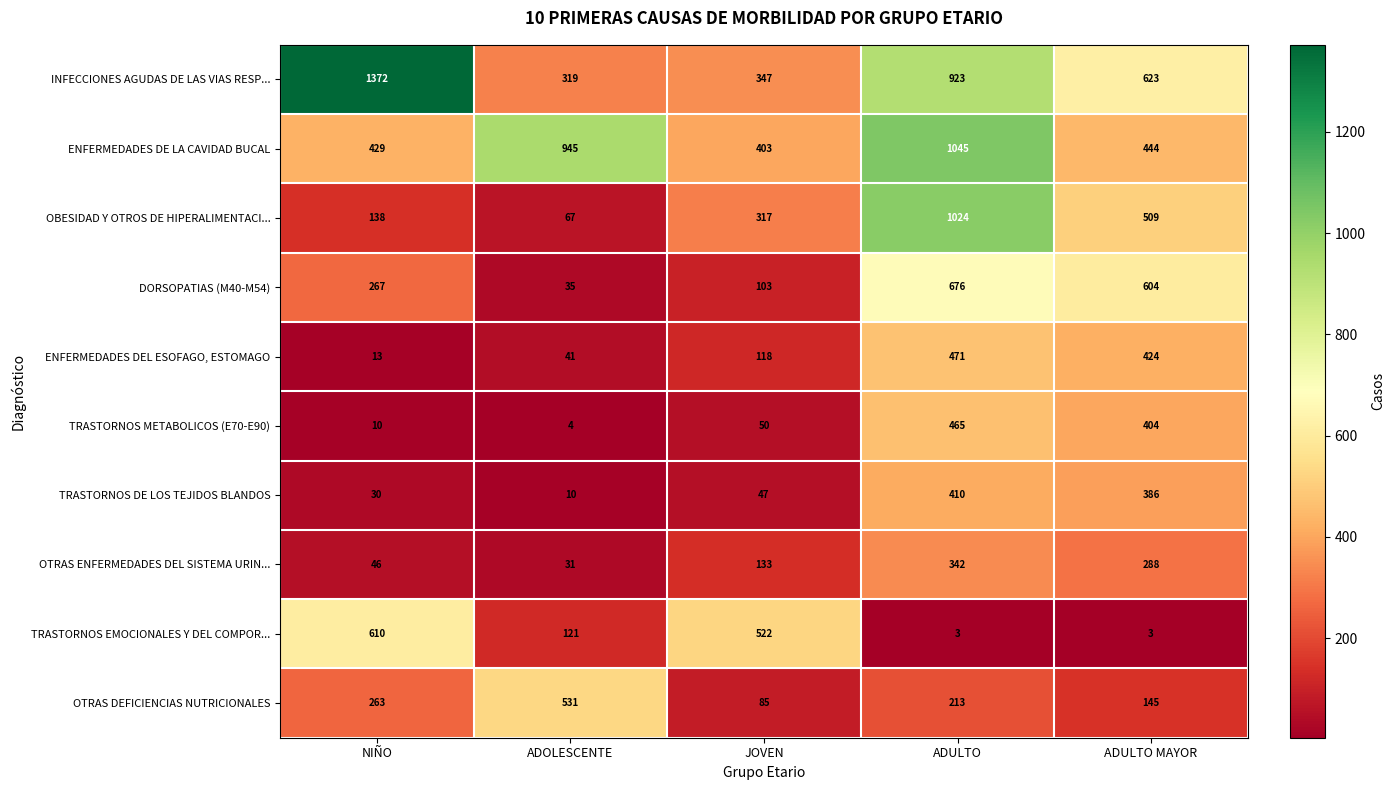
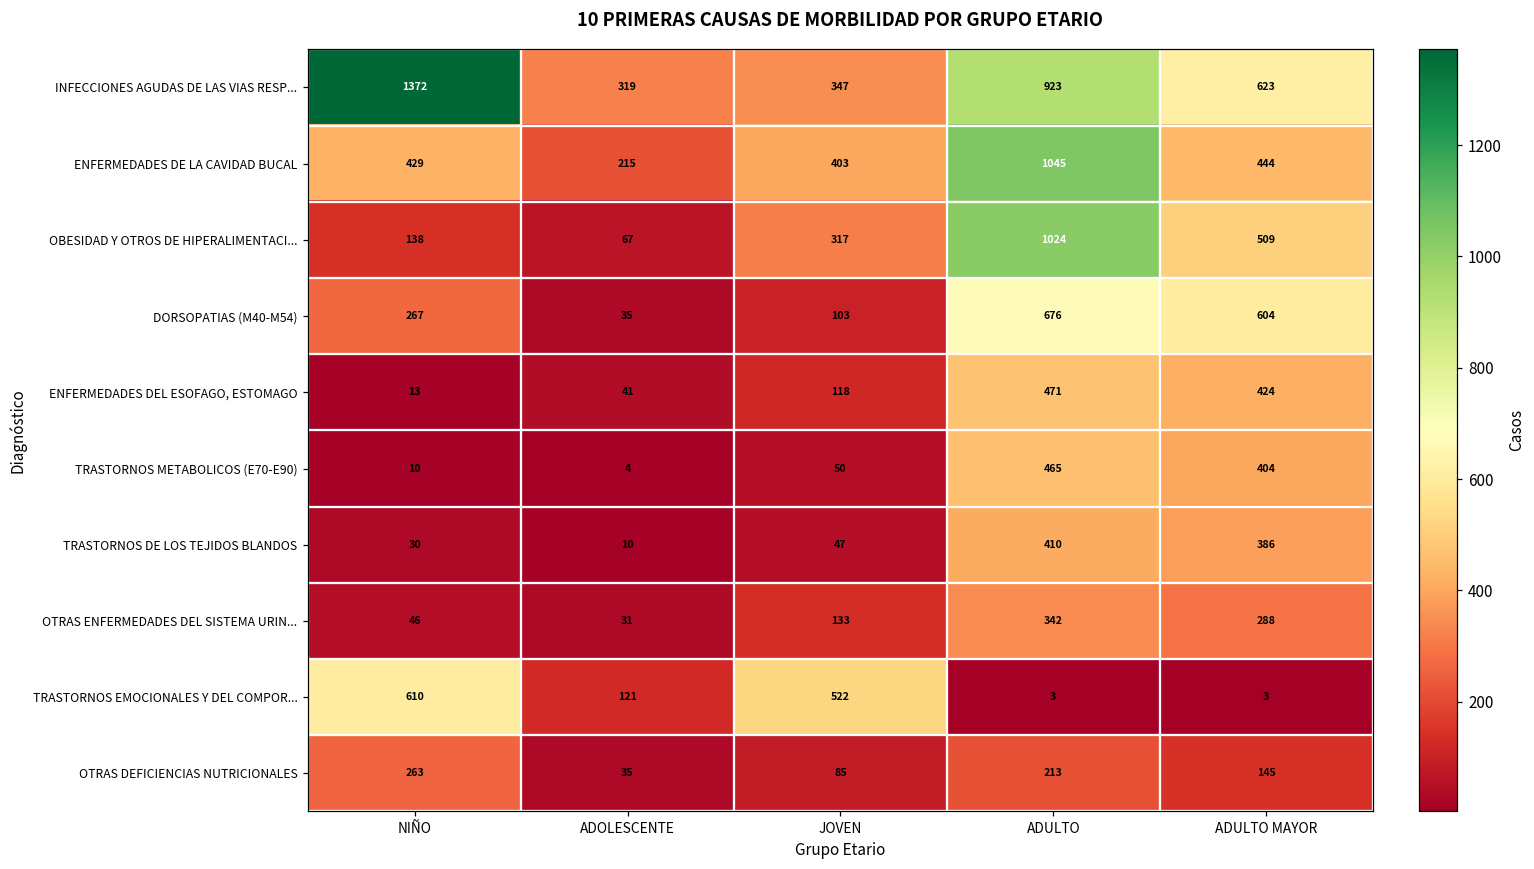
  {
    "INFECCIONES AGUDAS DE LAS VIAS RESP...": {
      "NIÑO": 1372,
      "ADOLESCENTE": 319,
      "JOVEN": 347,
      "ADULTO": 923,
      "ADULTO MAYOR": 623
    },
    "ENFERMEDADES DE LA CAVIDAD BUCAL": {
      "NIÑO": 429,
-     "ADOLESCENTE": 945,
+     "ADOLESCENTE": 215,
      "JOVEN": 403,
      "ADULTO": 1045,
      "ADULTO MAYOR": 444
    },
    "OBESIDAD Y OTROS DE HIPERALIMENTACI...": {
      "NIÑO": 138,
      "ADOLESCENTE": 67,
      "JOVEN": 317,
      "ADULTO": 1024,
      "ADULTO MAYOR": 509
    },
    "DORSOPATIAS (M40-M54)": {
      "NIÑO": 267,
      "ADOLESCENTE": 35,
      "JOVEN": 103,
      "ADULTO": 676,
      "ADULTO MAYOR": 604
    },
    "ENFERMEDADES DEL ESOFAGO, ESTOMAGO": {
      "NIÑO": 13,
      "ADOLESCENTE": 41,
      "JOVEN": 118,
      "ADULTO": 471,
      "ADULTO MAYOR": 424
    },
    "TRASTORNOS METABOLICOS (E70-E90)": {
      "NIÑO": 10,
      "ADOLESCENTE": 4,
      "JOVEN": 50,
      "ADULTO": 465,
      "ADULTO MAYOR": 404
    },
    "TRASTORNOS DE LOS TEJIDOS BLANDOS": {
      "NIÑO": 30,
      "ADOLESCENTE": 10,
      "JOVEN": 47,
      "ADULTO": 410,
      "ADULTO MAYOR": 386
    },
    "OTRAS ENFERMEDADES DEL SISTEMA URIN...": {
      "NIÑO": 46,
      "ADOLESCENTE": 31,
      "JOVEN": 133,
      "ADULTO": 342,
      "ADULTO MAYOR": 288
    },
    "TRASTORNOS EMOCIONALES Y DEL COMPOR...": {
      "NIÑO": 610,
      "ADOLESCENTE": 121,
      "JOVEN": 522,
      "ADULTO": 3,
      "ADULTO MAYOR": 3
    },
    "OTRAS DEFICIENCIAS NUTRICIONALES": {
      "NIÑO": 263,
-     "ADOLESCENTE": 531,
+     "ADOLESCENTE": 35,
      "JOVEN": 85,
      "ADULTO": 213,
      "ADULTO MAYOR": 145
    }
  }
